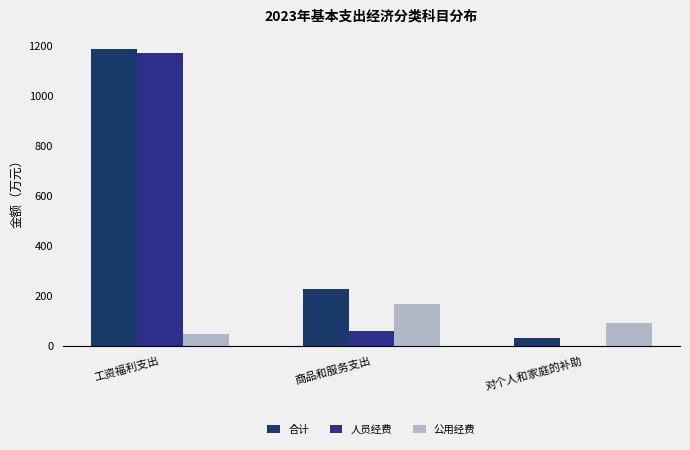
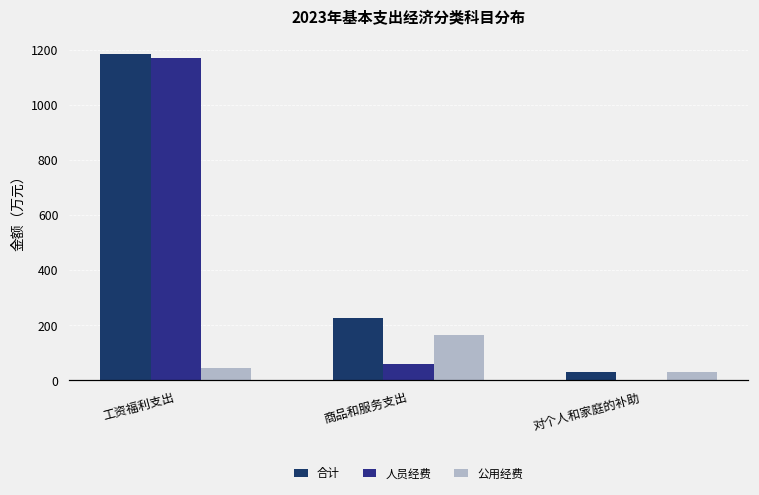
  {
    "公用经费": {
      "工资福利支出": 50,
      "商品和服务支出": 170,
-     "对个人和家庭的补助": 90
+     "对个人和家庭的补助": 30
    }
  }
